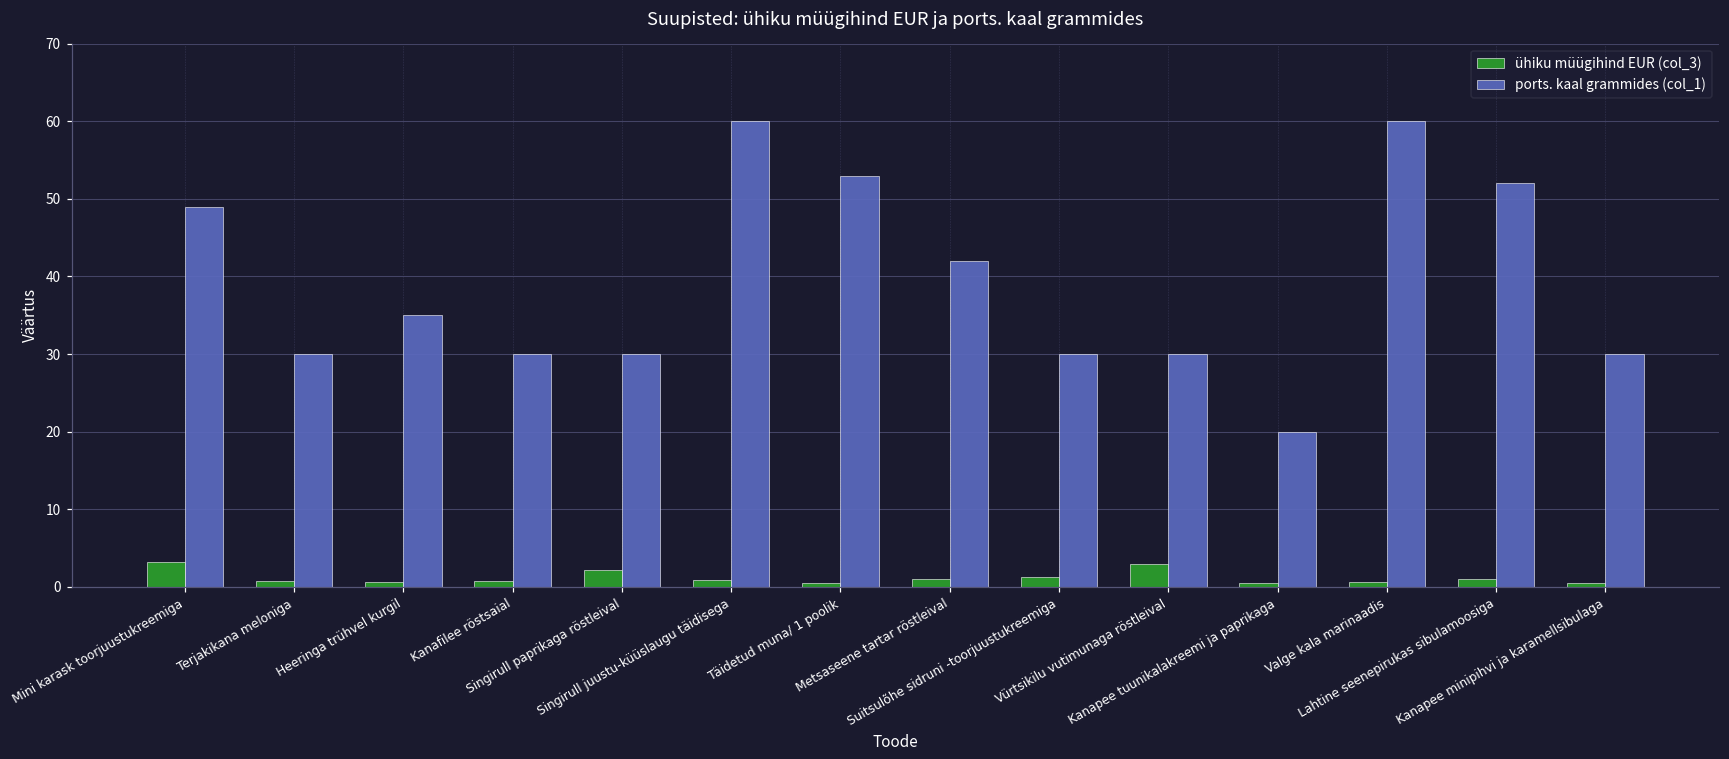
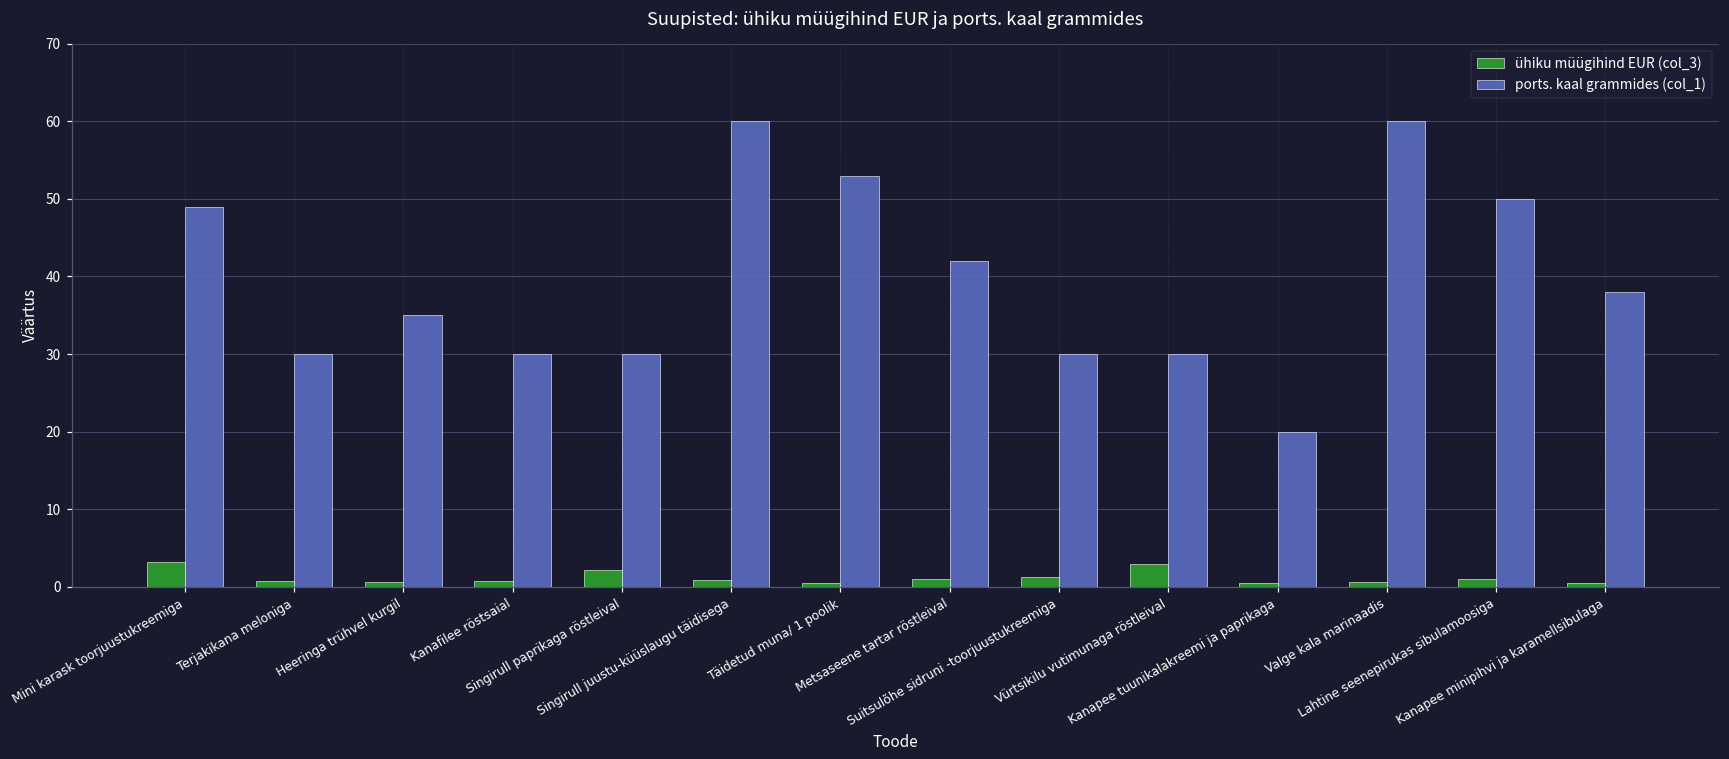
  {
    "ühiku müügihind EUR (col_3)": {
      "Mini karask toorjuustukreemiga": 3,
      "Terjakikana meloniga": 1,
      "Heeringa trühvel kurgil": 1,
      "Kanafilee röstsaial": 1,
      "Singirull paprikaga röstleival": 2,
      "Singirull juustu-küüslaugu täidisega": 1,
      "Täidetud muna/ 1 poolik": 1,
      "Metsaseene tartar röstleival": 1,
      "Suitsulõhe sidruni -toorjuustukreemiga": 1,
      "Vürtsikilu vutimunaga röstleival": 3,
      "Kanapee tuunikalakreemi ja paprikaga": 1,
      "Valge kala marinaadis": 1,
      "Lahtine seenepirukas sibulamoosiga": 1,
      "Kanapee minipihvi ja karamellsibulaga": 1
    },
    "ports. kaal grammides (col_1)": {
      "Mini karask toorjuustukreemiga": 49,
      "Terjakikana meloniga": 30,
      "Heeringa trühvel kurgil": 35,
      "Kanafilee röstsaial": 30,
      "Singirull paprikaga röstleival": 30,
      "Singirull juustu-küüslaugu täidisega": 60,
      "Täidetud muna/ 1 poolik": 53,
      "Metsaseene tartar röstleival": 42,
      "Suitsulõhe sidruni -toorjuustukreemiga": 30,
      "Vürtsikilu vutimunaga röstleival": 30,
      "Kanapee tuunikalakreemi ja paprikaga": 20,
      "Valge kala marinaadis": 60,
-     "Lahtine seenepirukas sibulamoosiga": 52,
-     "Kanapee minipihvi ja karamellsibulaga": 30
+     "Lahtine seenepirukas sibulamoosiga": 50,
+     "Kanapee minipihvi ja karamellsibulaga": 38
    }
  }
